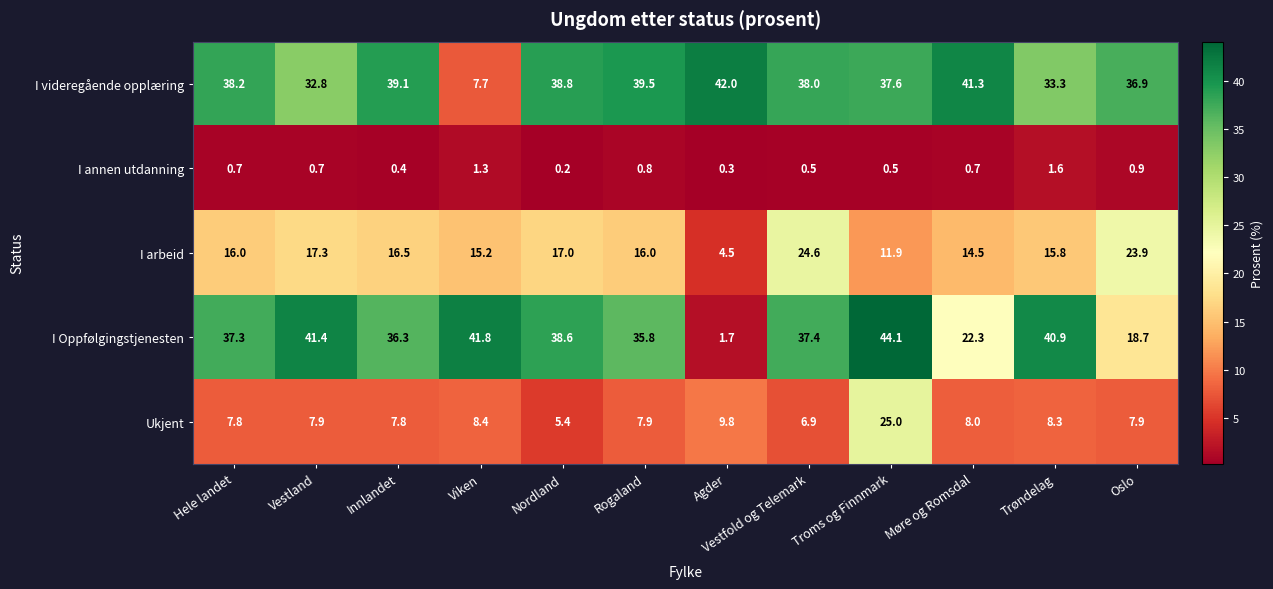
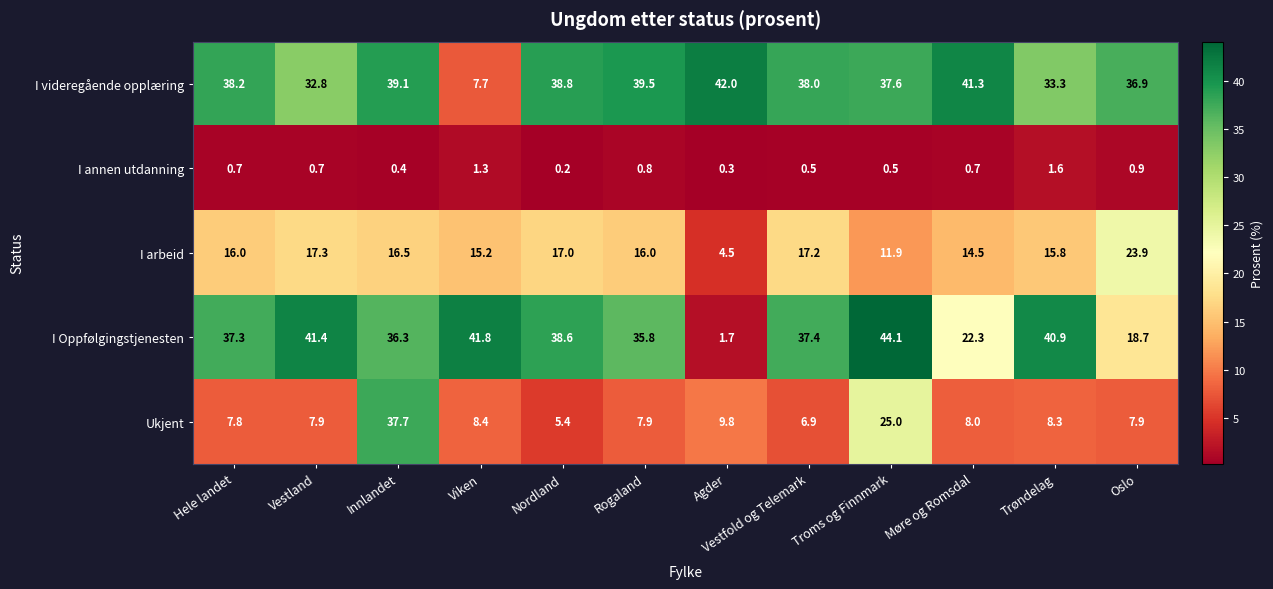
  {
    "I videregående opplæring": {
      "Hele landet": 38.2,
      "Vestland": 32.8,
      "Innlandet": 39.1,
      "Viken": 7.7,
      "Nordland": 38.8,
      "Rogaland": 39.5,
      "Agder": 42.0,
      "Vestfold og Telemark": 38.0,
      "Troms og Finnmark": 37.6,
      "Møre og Romsdal": 41.3,
      "Trøndelag": 33.3,
      "Oslo": 36.9
    },
    "I annen utdanning": {
      "Hele landet": 0.7,
      "Vestland": 0.7,
      "Innlandet": 0.4,
      "Viken": 1.3,
      "Nordland": 0.2,
      "Rogaland": 0.8,
      "Agder": 0.3,
      "Vestfold og Telemark": 0.5,
      "Troms og Finnmark": 0.5,
      "Møre og Romsdal": 0.7,
      "Trøndelag": 1.6,
      "Oslo": 0.9
    },
    "I arbeid": {
      "Hele landet": 16.0,
      "Vestland": 17.3,
      "Innlandet": 16.5,
      "Viken": 15.2,
      "Nordland": 17.0,
      "Rogaland": 16.0,
      "Agder": 4.5,
-     "Vestfold og Telemark": 24.6,
+     "Vestfold og Telemark": 17.2,
      "Troms og Finnmark": 11.9,
      "Møre og Romsdal": 14.5,
      "Trøndelag": 15.8,
      "Oslo": 23.9
    },
    "I Oppfølgingstjenesten": {
      "Hele landet": 37.3,
      "Vestland": 41.4,
      "Innlandet": 36.3,
      "Viken": 41.8,
      "Nordland": 38.6,
      "Rogaland": 35.8,
      "Agder": 1.7,
      "Vestfold og Telemark": 37.4,
      "Troms og Finnmark": 44.1,
      "Møre og Romsdal": 22.3,
      "Trøndelag": 40.9,
      "Oslo": 18.7
    },
    "Ukjent": {
      "Hele landet": 7.8,
      "Vestland": 7.9,
-     "Innlandet": 7.8,
+     "Innlandet": 37.7,
      "Viken": 8.4,
      "Nordland": 5.4,
      "Rogaland": 7.9,
      "Agder": 9.8,
      "Vestfold og Telemark": 6.9,
      "Troms og Finnmark": 25.0,
      "Møre og Romsdal": 8.0,
      "Trøndelag": 8.3,
      "Oslo": 7.9
    }
  }
